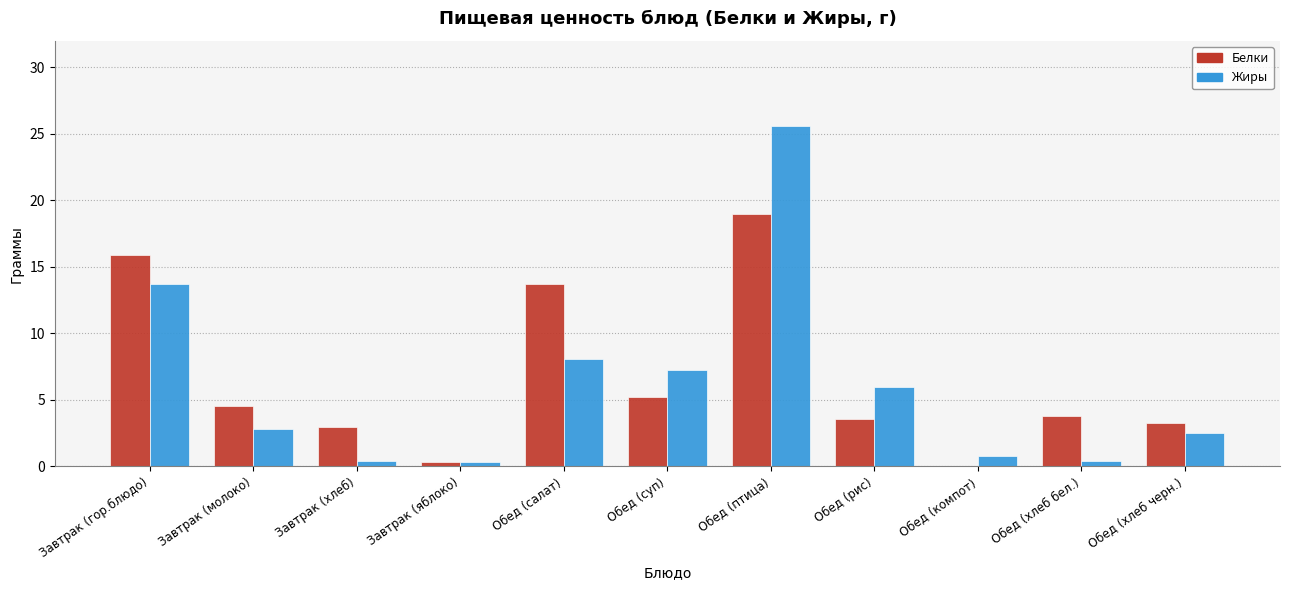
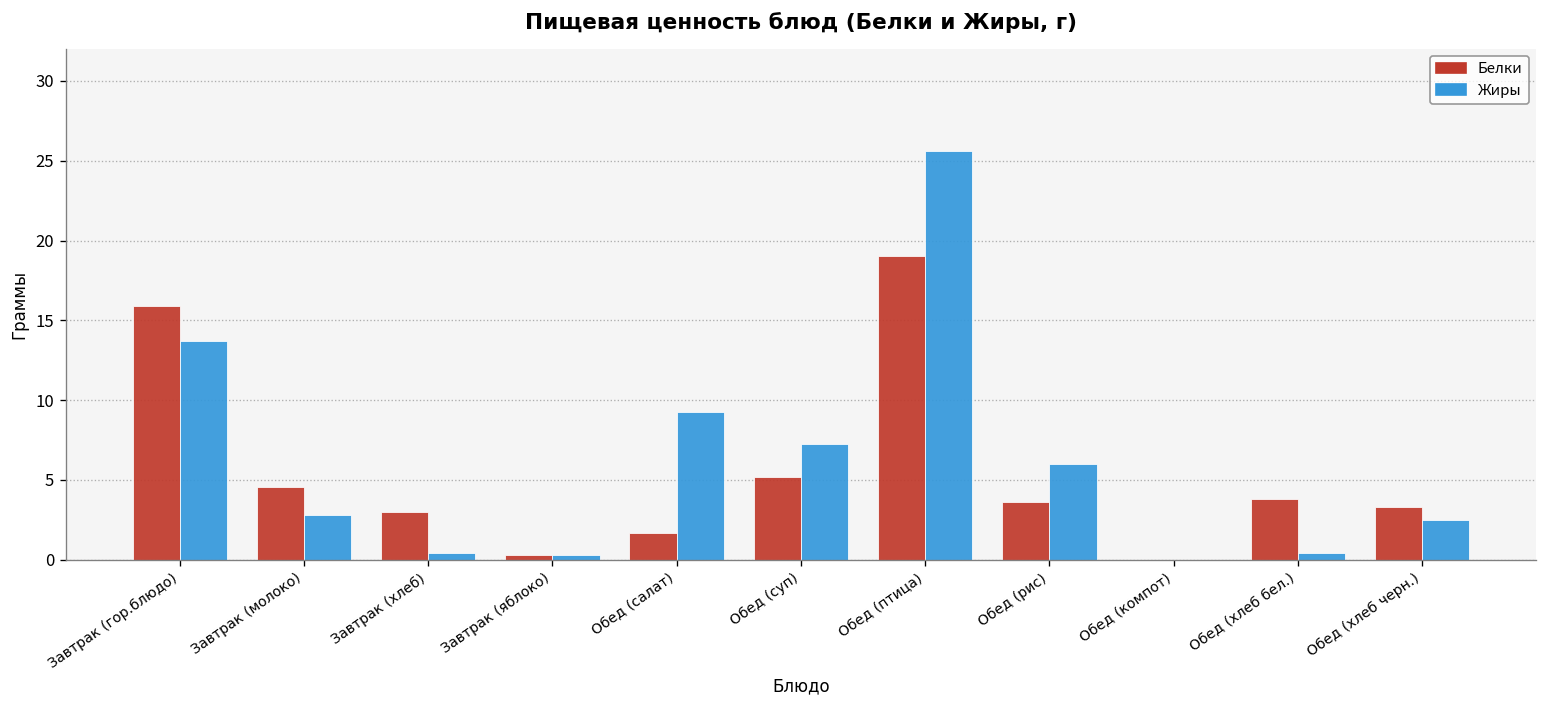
  {
    "Белки": {
      "Завтрак (гор.блюдо)": 15.9,
      "Завтрак (молоко)": 4.6,
      "Завтрак (хлеб)": 3.0,
      "Завтрак (яблоко)": 0.3,
-     "Обед (салат)": 13.7,
+     "Обед (салат)": 1.7,
      "Обед (суп)": 5.2,
      "Обед (птица)": 19.0,
      "Обед (рис)": 3.6,
      "Обед (компот)": 0.0,
      "Обед (хлеб бел.)": 3.8,
      "Обед (хлеб черн.)": 3.3
    },
    "Жиры": {
      "Завтрак (гор.блюдо)": 13.7,
      "Завтрак (молоко)": 2.8,
      "Завтрак (хлеб)": 0.4,
      "Завтрак (яблоко)": 0.3,
-     "Обед (салат)": 8.1,
+     "Обед (салат)": 9.2,
      "Обед (суп)": 7.3,
      "Обед (птица)": 25.6,
      "Обед (рис)": 6.0,
-     "Обед (компот)": 0.8,
+     "Обед (компот)": 0.0,
      "Обед (хлеб бел.)": 0.4,
      "Обед (хлеб черн.)": 2.5
    }
  }
